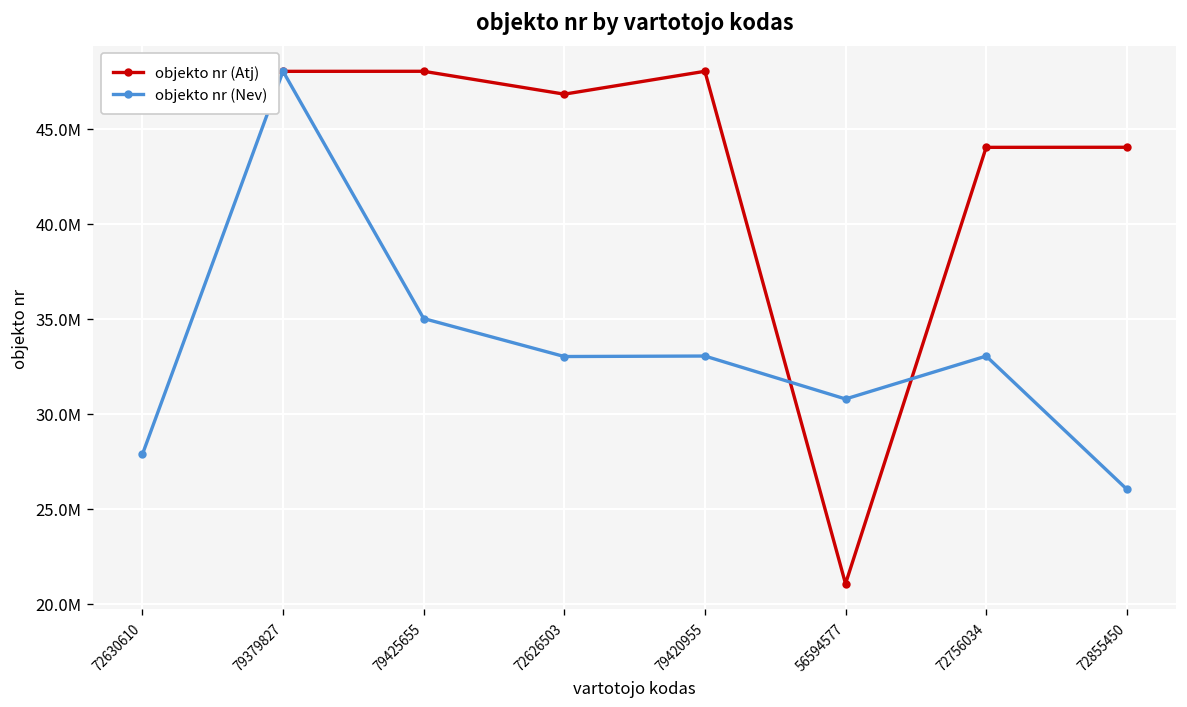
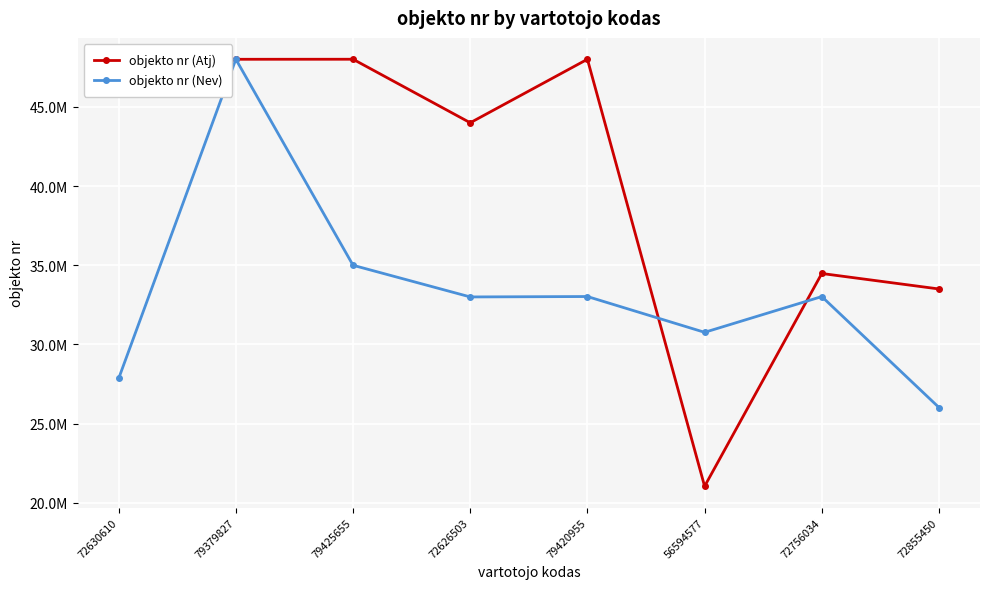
  {
    "objekto nr (Atj)": {
      "79425655": 48000000,
-     "72626503": 46800000,
+     "72626503": 44000000,
      "79420955": 48000000,
      "56594577": 21000000,
-     "72756034": 44000000,
-     "72855450": 44000000
+     "72756034": 34500000,
+     "72855450": 33500000
    },
    "objekto nr (Nev)": {
      "72630610": 27900000,
      "79425655": 35000000,
      "72626503": 33000000,
      "79420955": 33000000,
      "56594577": 30800000,
      "72756034": 33000000,
      "72855450": 26000000
    }
  }
